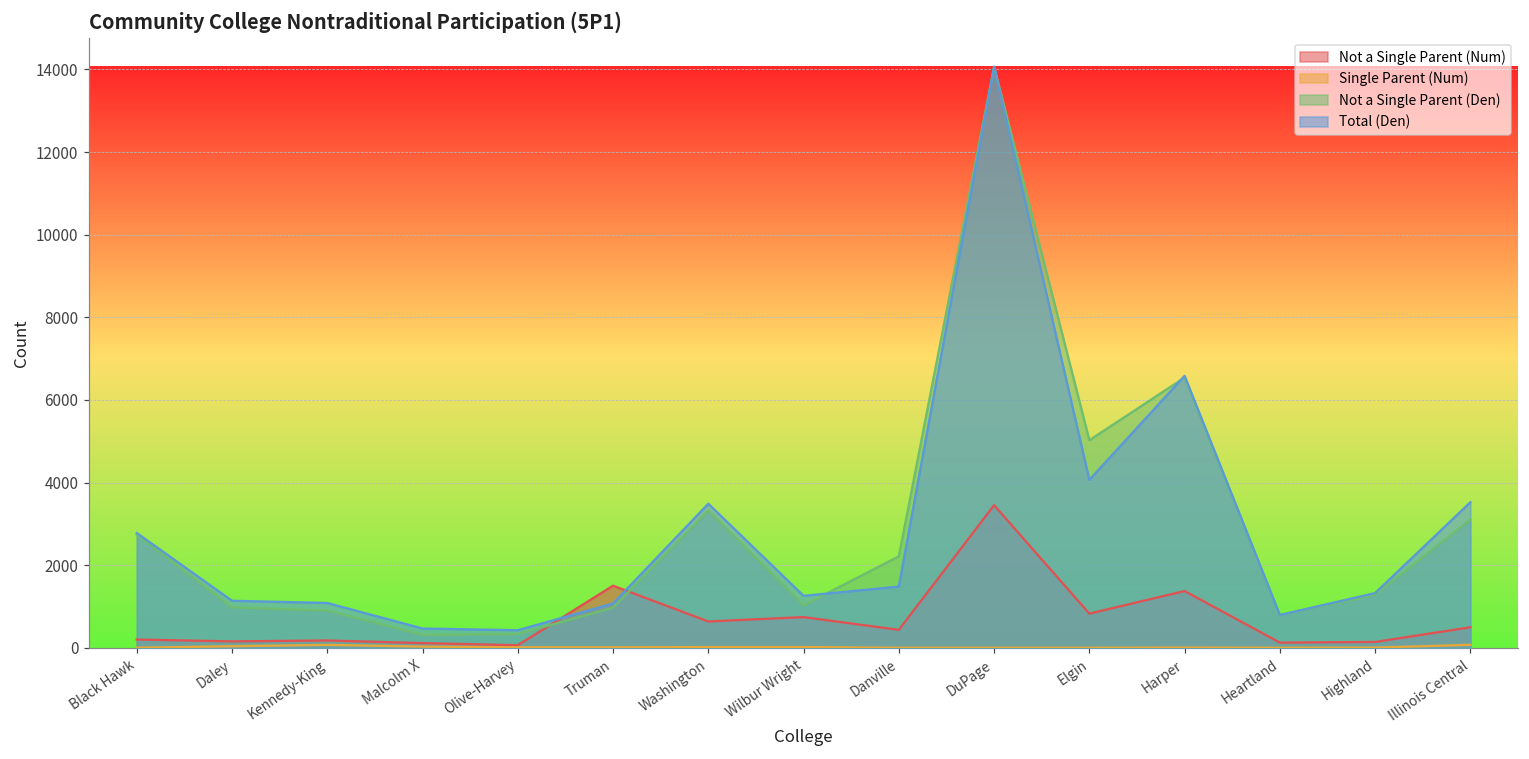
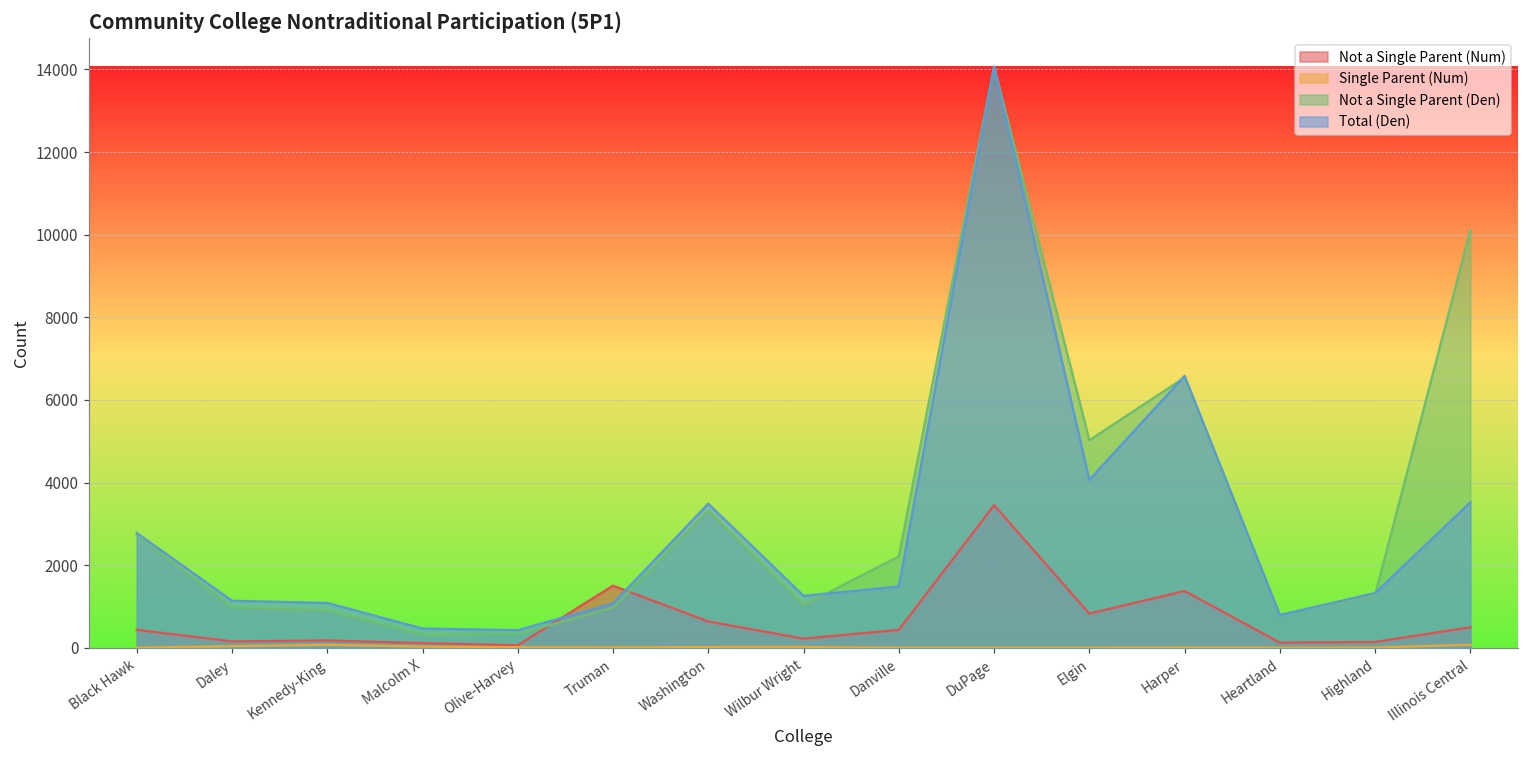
  {
    "Not a Single Parent (Num)": {
-     "Black Hawk": 200,
+     "Black Hawk": 400,
      "Daley": 200,
      "Kennedy-King": 200,
      "Malcolm X": 100,
      "Truman": 1500,
      "Washington": 600,
-     "Wilbur Wright": 700,
+     "Wilbur Wright": 200,
      "Danville": 400,
      "DuPage": 3500,
      "Elgin": 800,
      "Harper": 1400,
      "Heartland": 100,
      "Highland": 100,
      "Illinois Central": 500
    },
    "Single Parent (Num)": {
      "Black Hawk": 0,
      "Daley": 0,
      "Kennedy-King": 100,
      "Malcolm X": 0,
      "Truman": 0,
      "Washington": 0,
      "Wilbur Wright": 0,
      "Danville": 0,
      "DuPage": 0,
      "Elgin": 0,
      "Harper": 0,
      "Heartland": 0,
      "Highland": 0,
      "Illinois Central": 100
    },
    "Not a Single Parent (Den)": {
      "Daley": 1000,
      "Kennedy-King": 900,
      "Malcolm X": 300,
      "Olive-Harvey": 300,
      "Truman": 1000,
      "Washington": 3300,
      "Wilbur Wright": 1000,
      "Danville": 2200,
      "Elgin": 5000,
-     "Illinois Central": 3100
+     "Illinois Central": 10100
    },
    "Total (Den)": {
      "Daley": 1100,
      "Kennedy-King": 1100,
      "Malcolm X": 500,
      "Olive-Harvey": 400,
      "Truman": 1100,
      "Washington": 3500,
      "Wilbur Wright": 1300,
      "Danville": 1500,
      "Elgin": 4100,
      "Illinois Central": 3500
    }
  }
